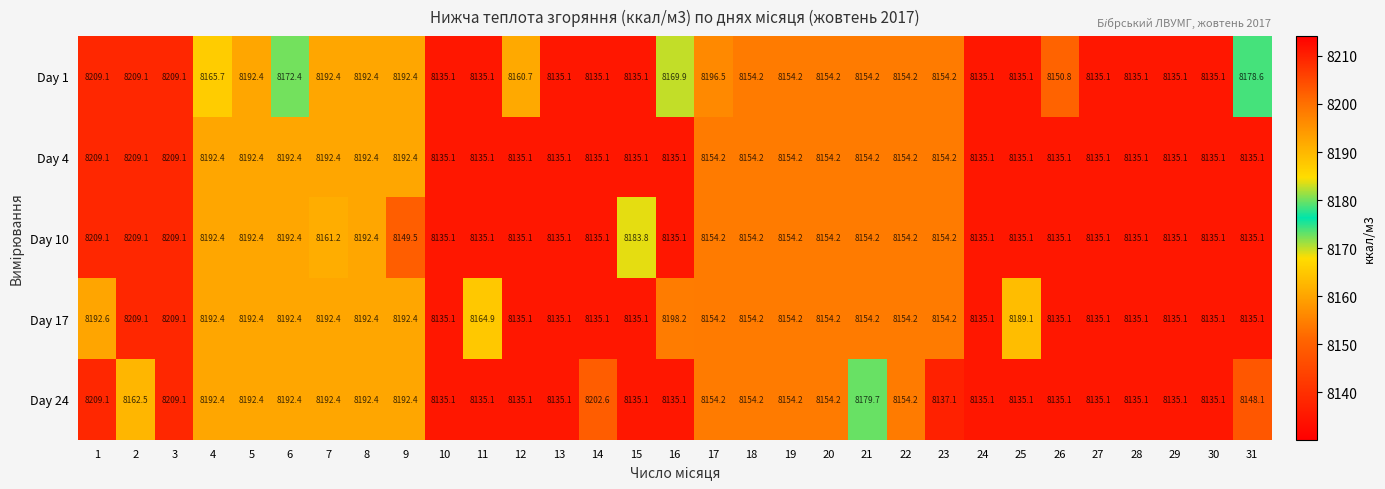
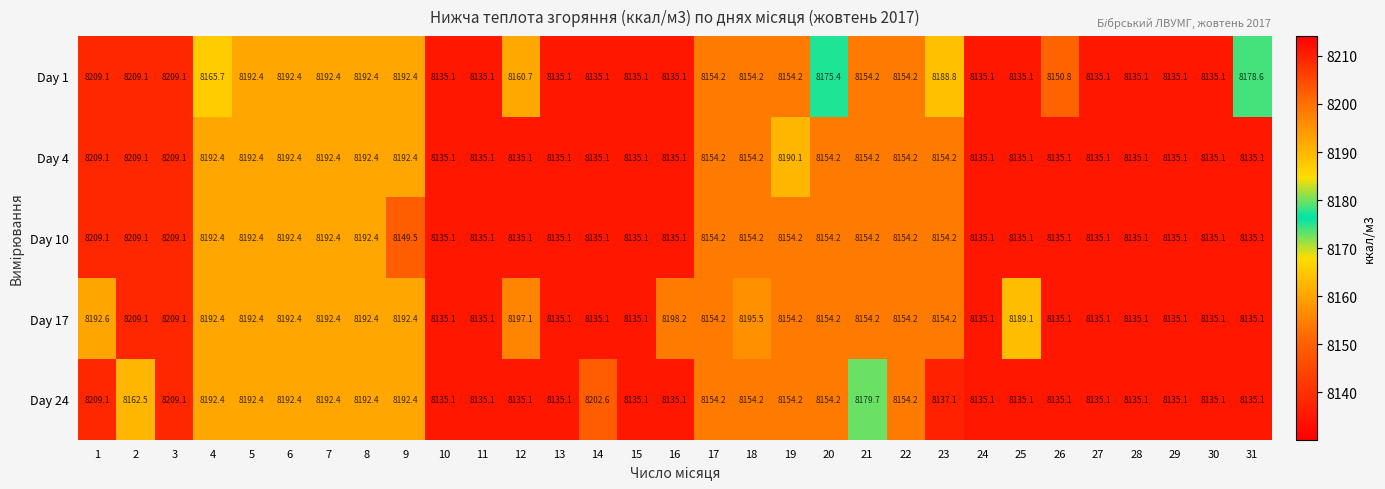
  {
    "Day 1": {
      "1": 8209.1,
      "2": 8209.1,
      "3": 8209.1,
      "4": 8165.7,
      "5": 8192.4,
-     "6": 8172.4,
+     "6": 8192.4,
      "7": 8192.4,
      "8": 8192.4,
      "9": 8192.4,
      "10": 8135.1,
      "11": 8135.1,
      "12": 8160.7,
      "13": 8135.1,
      "14": 8135.1,
      "15": 8135.1,
-     "16": 8169.9,
-     "17": 8196.5,
+     "16": 8135.1,
+     "17": 8154.2,
      "18": 8154.2,
      "19": 8154.2,
-     "20": 8154.2,
+     "20": 8175.4,
      "21": 8154.2,
      "22": 8154.2,
-     "23": 8154.2,
+     "23": 8188.8,
      "24": 8135.1,
      "25": 8135.1,
      "26": 8150.8,
      "27": 8135.1,
      "28": 8135.1,
      "29": 8135.1,
      "30": 8135.1,
      "31": 8178.6
    },
    "Day 4": {
      "1": 8209.1,
      "2": 8209.1,
      "3": 8209.1,
      "4": 8192.4,
      "5": 8192.4,
      "6": 8192.4,
      "7": 8192.4,
      "8": 8192.4,
      "9": 8192.4,
      "10": 8135.1,
      "11": 8135.1,
      "12": 8135.1,
      "13": 8135.1,
      "14": 8135.1,
      "15": 8135.1,
      "16": 8135.1,
      "17": 8154.2,
      "18": 8154.2,
-     "19": 8154.2,
+     "19": 8190.1,
      "20": 8154.2,
      "21": 8154.2,
      "22": 8154.2,
      "23": 8154.2,
      "24": 8135.1,
      "25": 8135.1,
      "26": 8135.1,
      "27": 8135.1,
      "28": 8135.1,
      "29": 8135.1,
      "30": 8135.1,
      "31": 8135.1
    },
    "Day 10": {
      "1": 8209.1,
      "2": 8209.1,
      "3": 8209.1,
      "4": 8192.4,
      "5": 8192.4,
      "6": 8192.4,
-     "7": 8161.2,
+     "7": 8192.4,
      "8": 8192.4,
      "9": 8149.5,
      "10": 8135.1,
      "11": 8135.1,
      "12": 8135.1,
      "13": 8135.1,
      "14": 8135.1,
-     "15": 8183.8,
+     "15": 8135.1,
      "16": 8135.1,
      "17": 8154.2,
      "18": 8154.2,
      "19": 8154.2,
      "20": 8154.2,
      "21": 8154.2,
      "22": 8154.2,
      "23": 8154.2,
      "24": 8135.1,
      "25": 8135.1,
      "26": 8135.1,
      "27": 8135.1,
      "28": 8135.1,
      "29": 8135.1,
      "30": 8135.1,
      "31": 8135.1
    },
    "Day 17": {
      "1": 8192.6,
      "2": 8209.1,
      "3": 8209.1,
      "4": 8192.4,
      "5": 8192.4,
      "6": 8192.4,
      "7": 8192.4,
      "8": 8192.4,
      "9": 8192.4,
      "10": 8135.1,
-     "11": 8164.9,
-     "12": 8135.1,
+     "11": 8135.1,
+     "12": 8197.1,
      "13": 8135.1,
      "14": 8135.1,
      "15": 8135.1,
      "16": 8198.2,
      "17": 8154.2,
-     "18": 8154.2,
+     "18": 8195.5,
      "19": 8154.2,
      "20": 8154.2,
      "21": 8154.2,
      "22": 8154.2,
      "23": 8154.2,
      "24": 8135.1,
      "25": 8189.1,
      "26": 8135.1,
      "27": 8135.1,
      "28": 8135.1,
      "29": 8135.1,
      "30": 8135.1,
      "31": 8135.1
    },
    "Day 24": {
      "1": 8209.1,
      "2": 8162.5,
      "3": 8209.1,
      "4": 8192.4,
      "5": 8192.4,
      "6": 8192.4,
      "7": 8192.4,
      "8": 8192.4,
      "9": 8192.4,
      "10": 8135.1,
      "11": 8135.1,
      "12": 8135.1,
      "13": 8135.1,
      "14": 8202.6,
      "15": 8135.1,
      "16": 8135.1,
      "17": 8154.2,
      "18": 8154.2,
      "19": 8154.2,
      "20": 8154.2,
      "21": 8179.7,
      "22": 8154.2,
      "23": 8137.1,
      "24": 8135.1,
      "25": 8135.1,
      "26": 8135.1,
      "27": 8135.1,
      "28": 8135.1,
      "29": 8135.1,
      "30": 8135.1,
-     "31": 8148.1
+     "31": 8135.1
    }
  }
